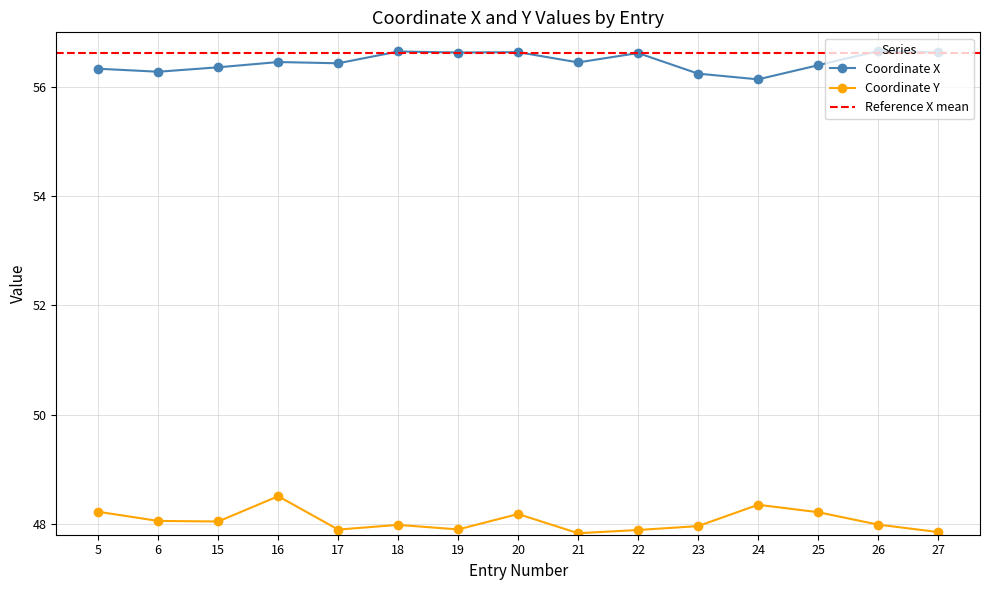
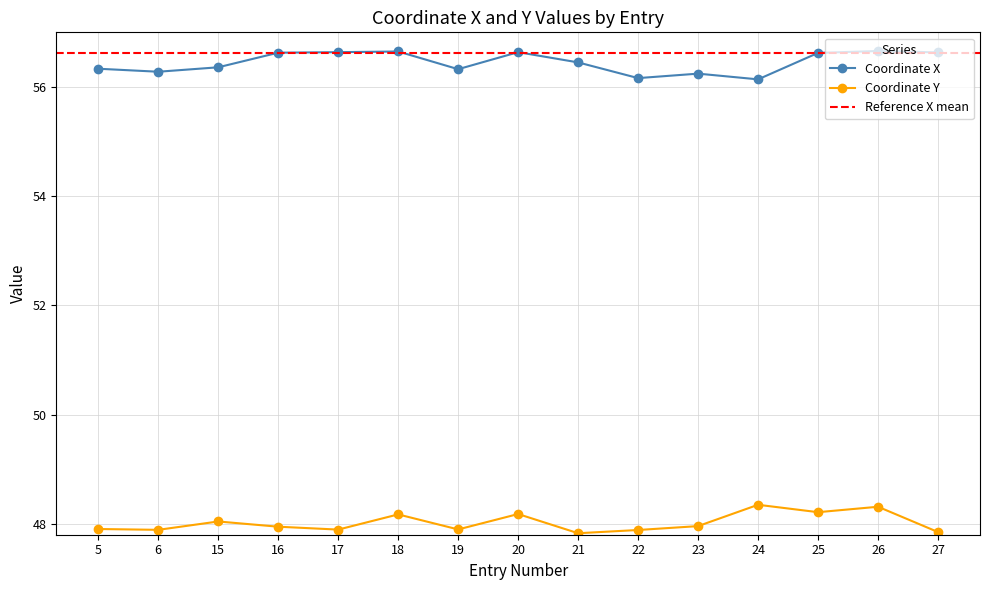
  {
    "Coordinate X": {
      "5": 56.3,
      "6": 56.3,
      "15": 56.4,
-     "16": 56.5,
-     "17": 56.4,
+     "16": 56.6,
+     "17": 56.6,
      "18": 56.6,
-     "19": 56.6,
+     "19": 56.3,
      "20": 56.6,
      "21": 56.4,
-     "22": 56.6,
+     "22": 56.2,
      "23": 56.2,
      "24": 56.1,
-     "25": 56.4
+     "25": 56.6
    },
    "Coordinate Y": {
-     "5": 48.2,
-     "6": 48.1,
+     "5": 47.9,
+     "6": 47.9,
      "15": 48.0,
-     "16": 48.5,
+     "16": 47.9,
      "17": 47.9,
-     "18": 48.0,
+     "18": 48.2,
      "19": 47.9,
      "20": 48.2,
      "21": 47.8,
      "22": 47.9,
      "23": 48.0,
      "24": 48.3,
      "25": 48.2,
-     "26": 48.0,
+     "26": 48.3,
      "27": 47.8
    }
  }
